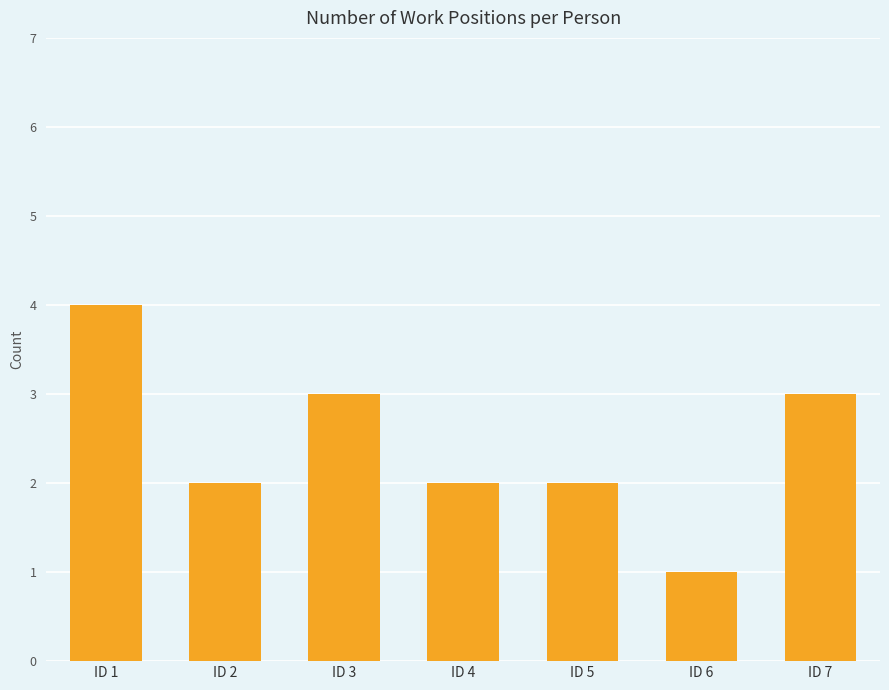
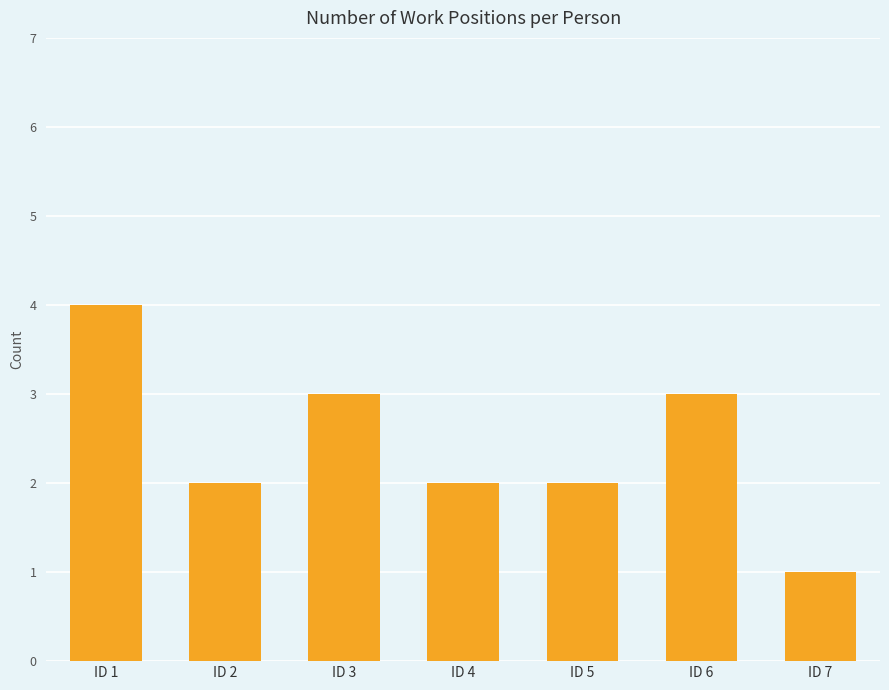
  {
    "ID 1": 4,
    "ID 2": 2,
    "ID 3": 3,
    "ID 4": 2,
    "ID 5": 2,
-   "ID 6": 1,
-   "ID 7": 3
+   "ID 6": 3,
+   "ID 7": 1
  }
